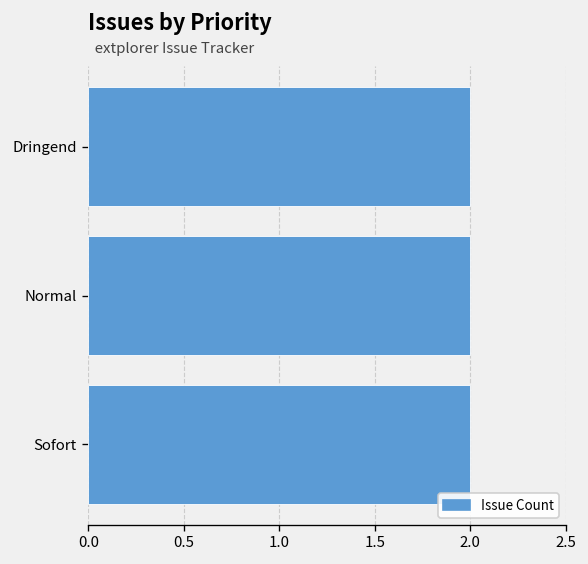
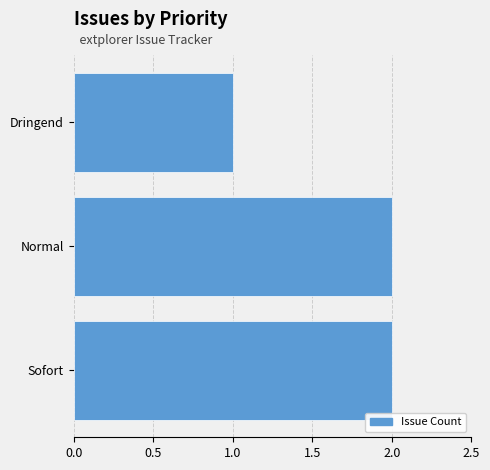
  {
-   "Dringend": 2,
+   "Dringend": 1,
    "Normal": 2,
    "Sofort": 2
  }
